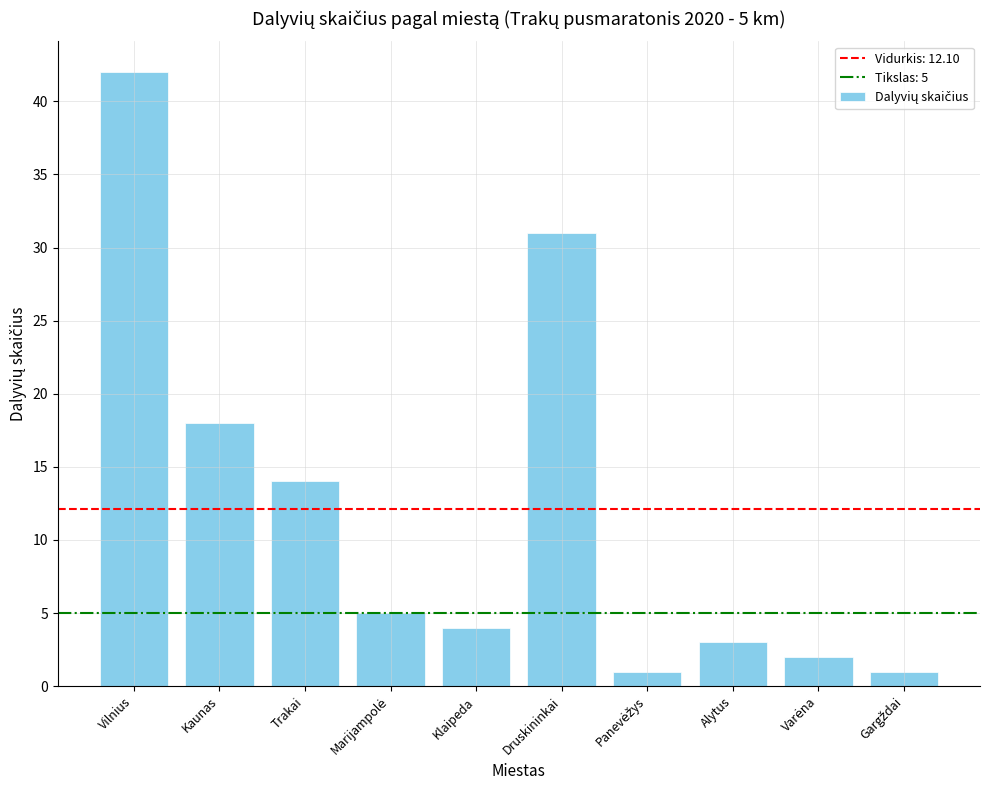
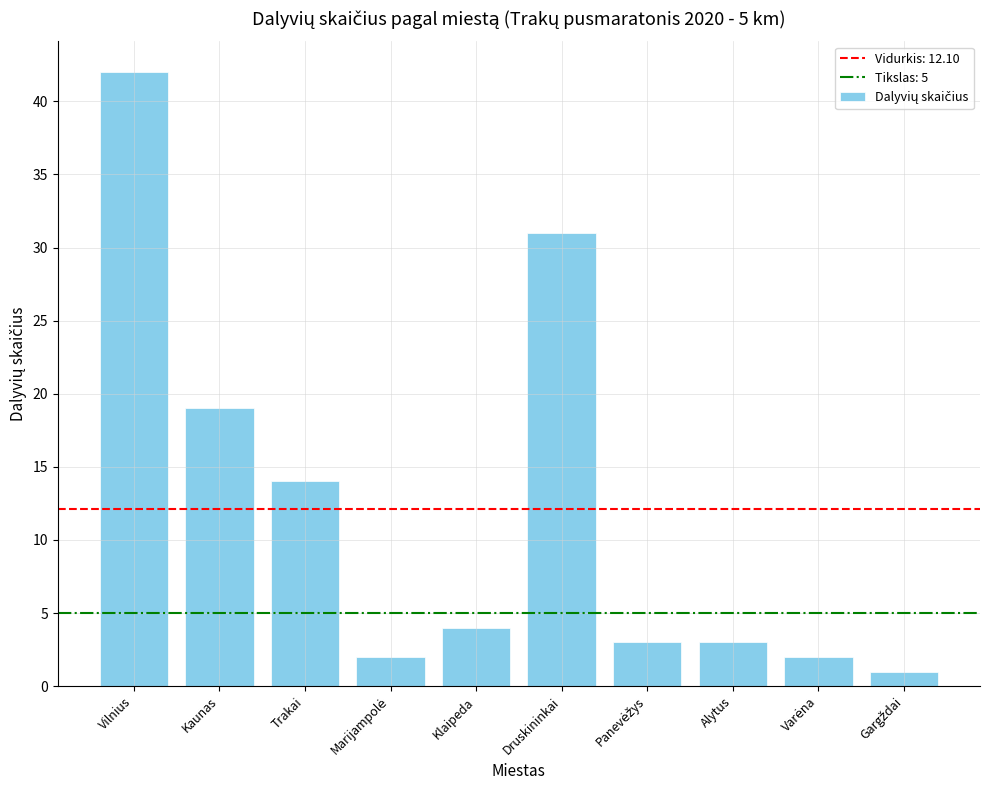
  {
    "Vilnius": 42,
-   "Kaunas": 18,
+   "Kaunas": 19,
    "Trakai": 14,
-   "Marijampolė": 5,
+   "Marijampolė": 2,
    "Klaipeda": 4,
    "Druskininkai": 31,
-   "Panevėžys": 1,
+   "Panevėžys": 3,
    "Alytus": 3,
    "Varėna": 2,
    "Gargždai": 1
  }
